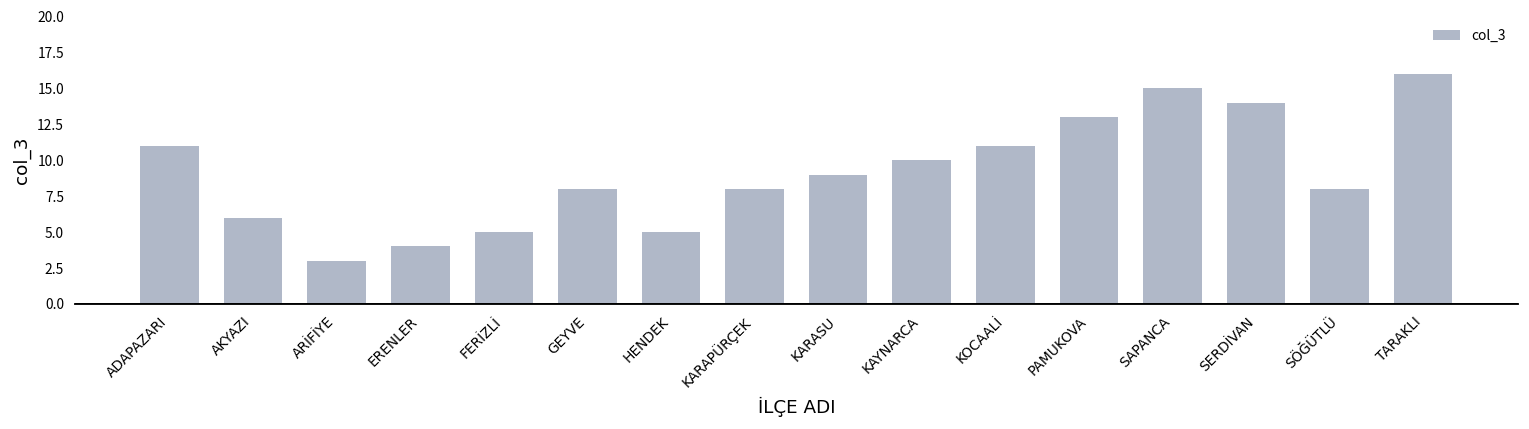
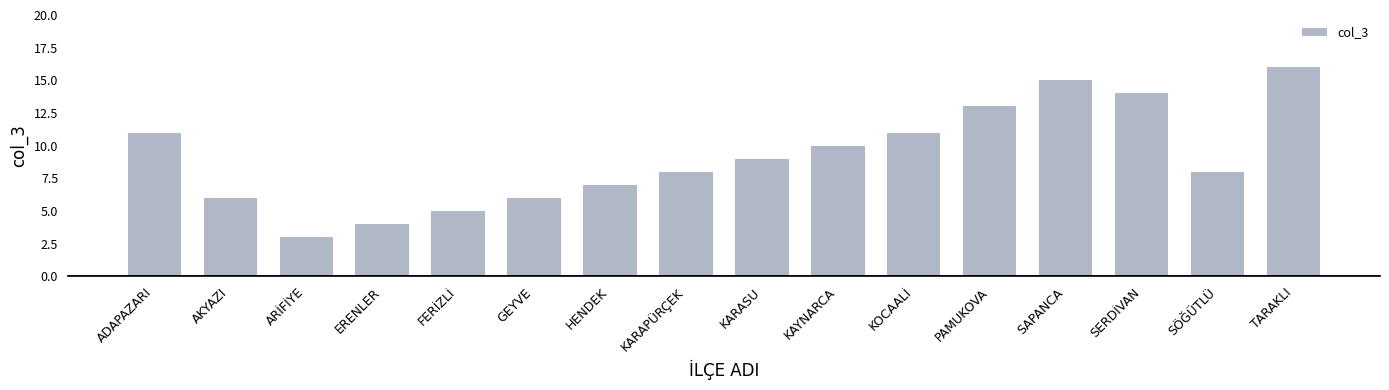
  {
    "ADAPAZARI": 11,
    "AKYAZI": 6,
    "ARİFİYE": 3,
    "ERENLER": 4,
    "FERİZLİ": 5,
-   "GEYVE": 8,
-   "HENDEK": 5,
+   "GEYVE": 6,
+   "HENDEK": 7,
    "KARAPÜRÇEK": 8,
    "KARASU": 9,
    "KAYNARCA": 10,
    "KOCAALİ": 11,
    "PAMUKOVA": 13,
    "SAPANCA": 15,
    "SERDİVAN": 14,
    "SÖĞÜTLÜ": 8,
    "TARAKLI": 16
  }
